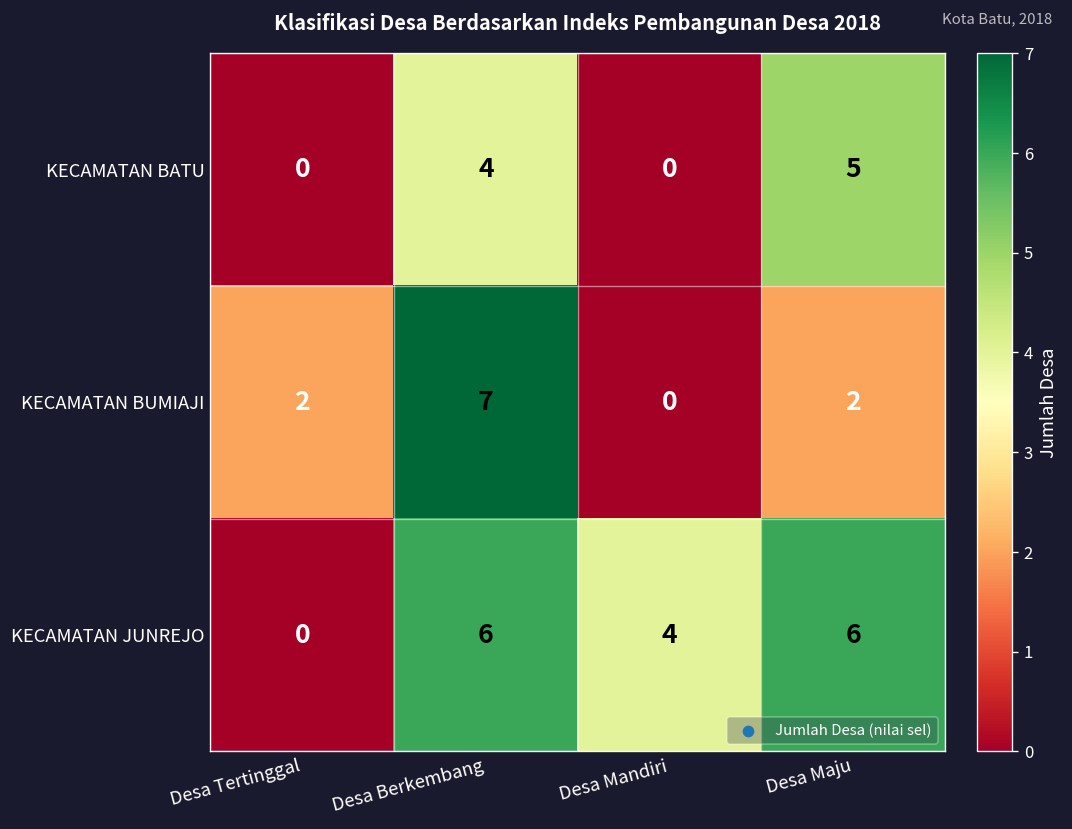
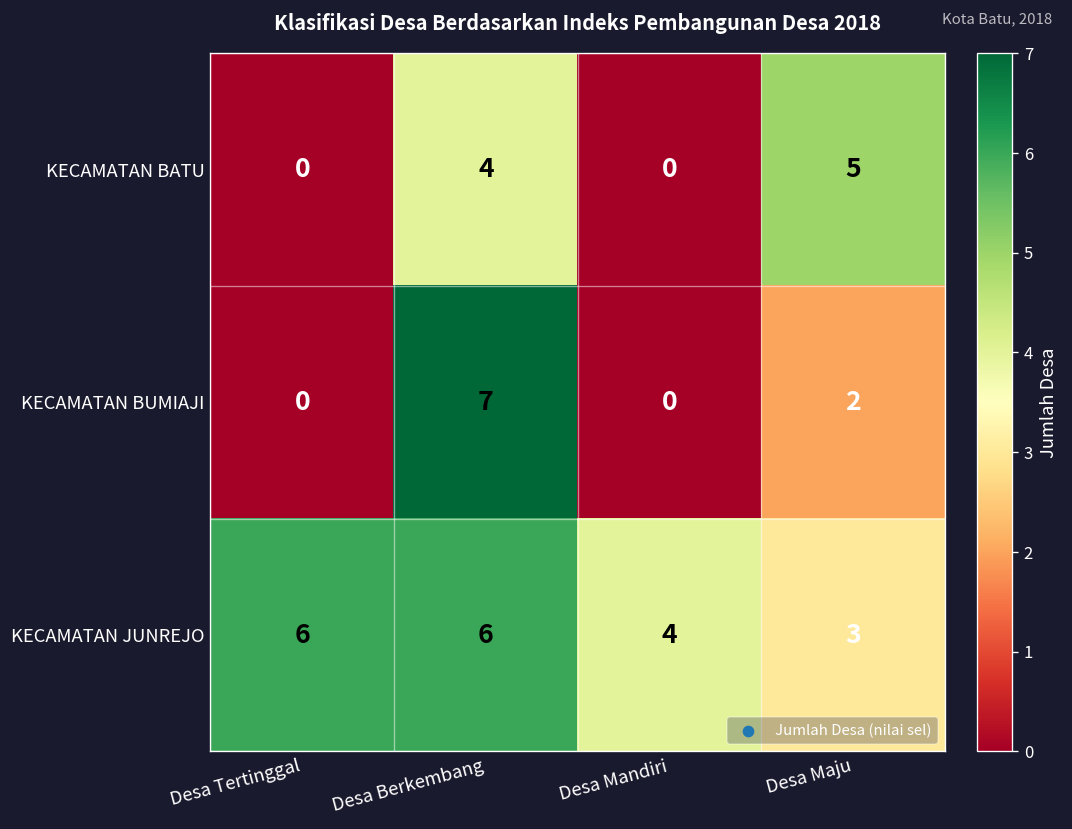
  {
    "KECAMATAN BATU": {
      "Desa Tertinggal": 0,
      "Desa Berkembang": 4,
      "Desa Mandiri": 0,
      "Desa Maju": 5
    },
    "KECAMATAN BUMIAJI": {
-     "Desa Tertinggal": 2,
+     "Desa Tertinggal": 0,
      "Desa Berkembang": 7,
      "Desa Mandiri": 0,
      "Desa Maju": 2
    },
    "KECAMATAN JUNREJO": {
-     "Desa Tertinggal": 0,
+     "Desa Tertinggal": 6,
      "Desa Berkembang": 6,
      "Desa Mandiri": 4,
-     "Desa Maju": 6
+     "Desa Maju": 3
    }
  }
